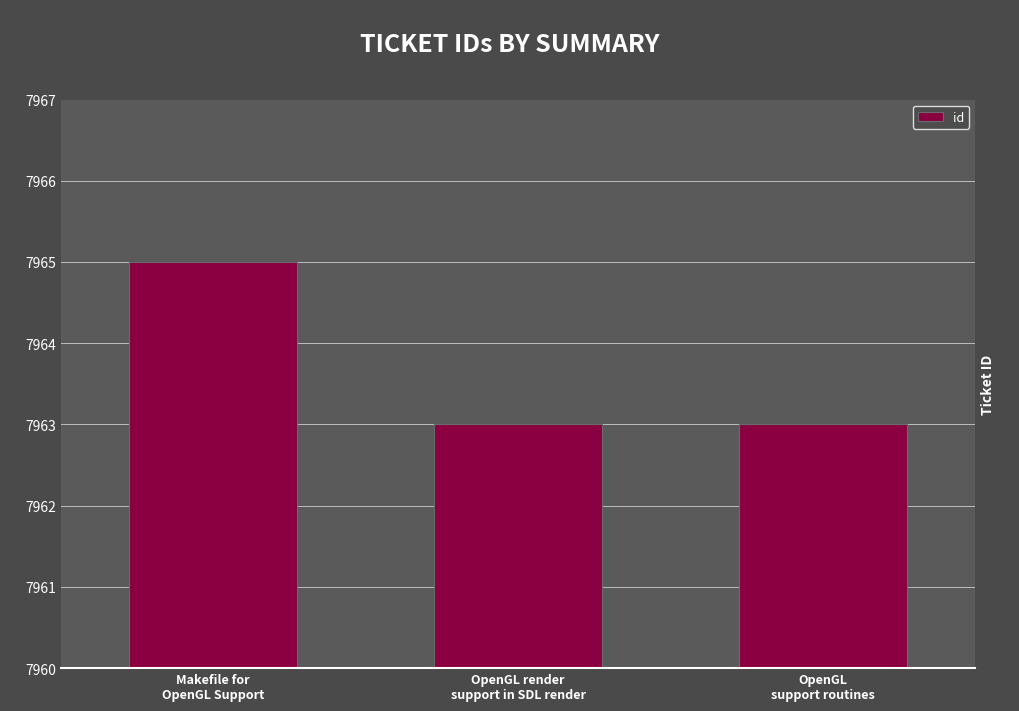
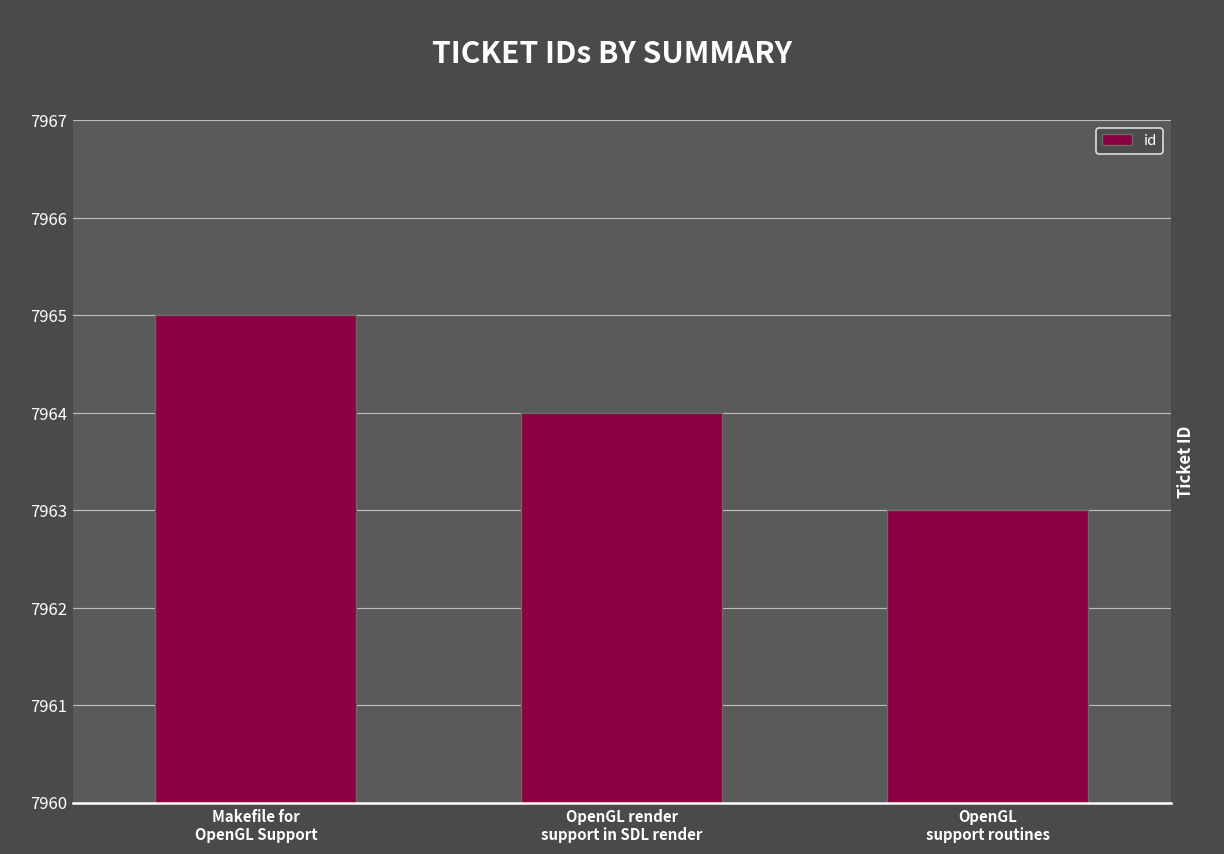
  {
    "Makefile for OpenGL Support": 7965,
-   "OpenGL render support in SDL render": 7963,
+   "OpenGL render support in SDL render": 7964,
    "OpenGL support routines": 7963
  }
